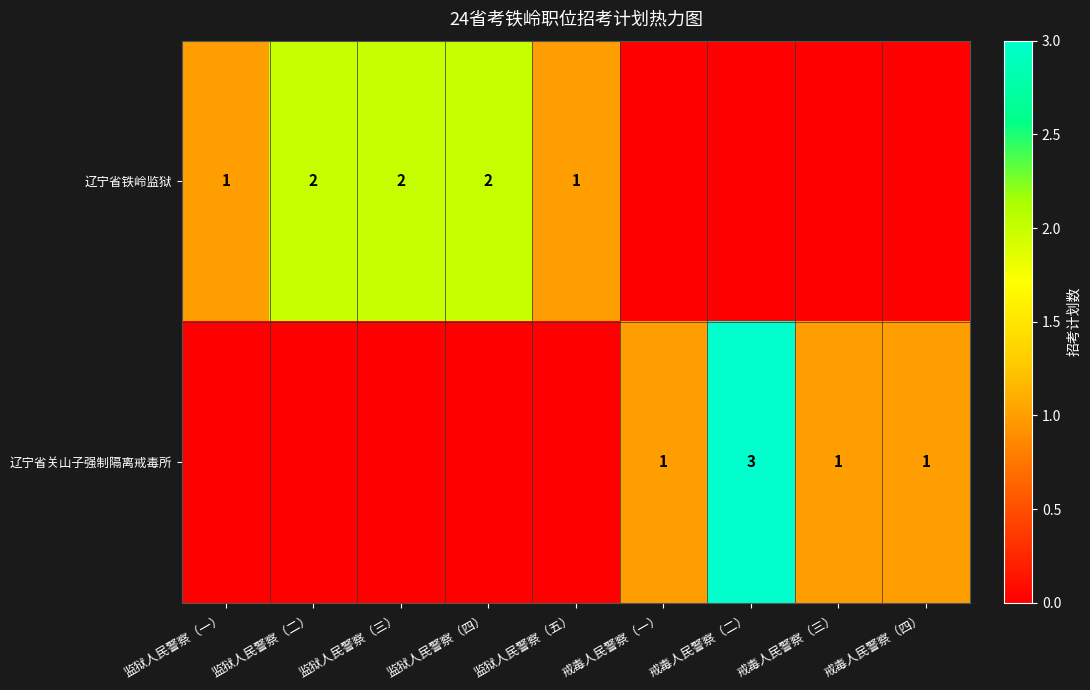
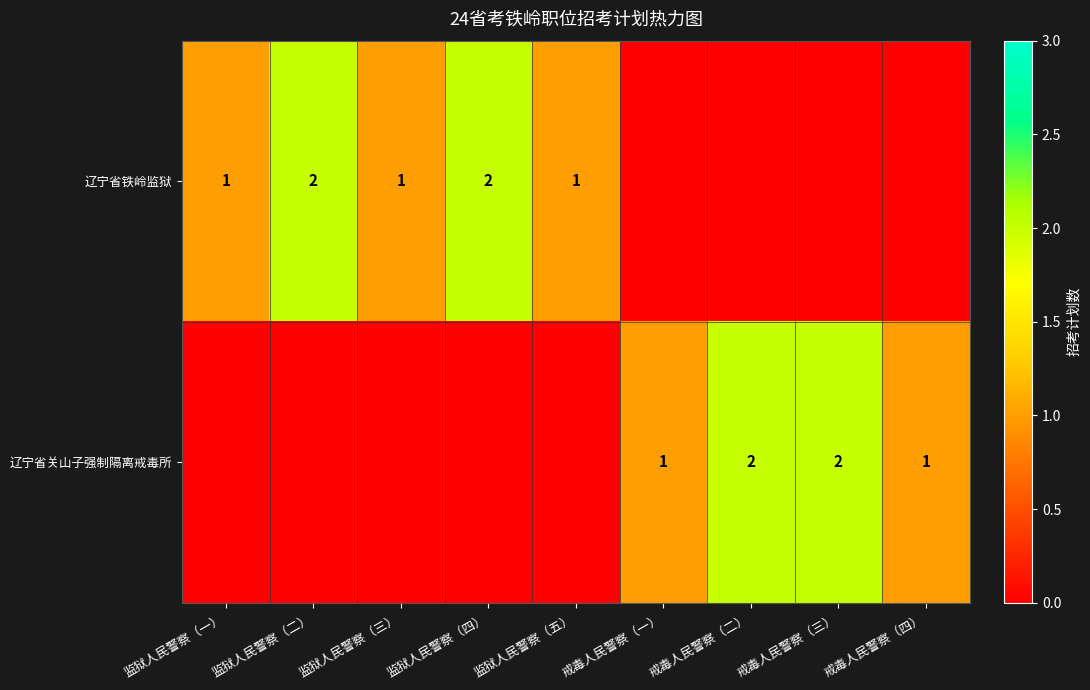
  {
    "辽宁省铁岭监狱": {
      "监狱人民警察（一）": 1,
      "监狱人民警察（二）": 2,
-     "监狱人民警察（三）": 2,
+     "监狱人民警察（三）": 1,
      "监狱人民警察（四）": 2,
      "监狱人民警察（五）": 1
    },
    "辽宁省关山子强制隔离戒毒所": {
      "戒毒人民警察（一）": 1,
-     "戒毒人民警察（二）": 3,
-     "戒毒人民警察（三）": 1,
+     "戒毒人民警察（二）": 2,
+     "戒毒人民警察（三）": 2,
      "戒毒人民警察（四）": 1
    }
  }
